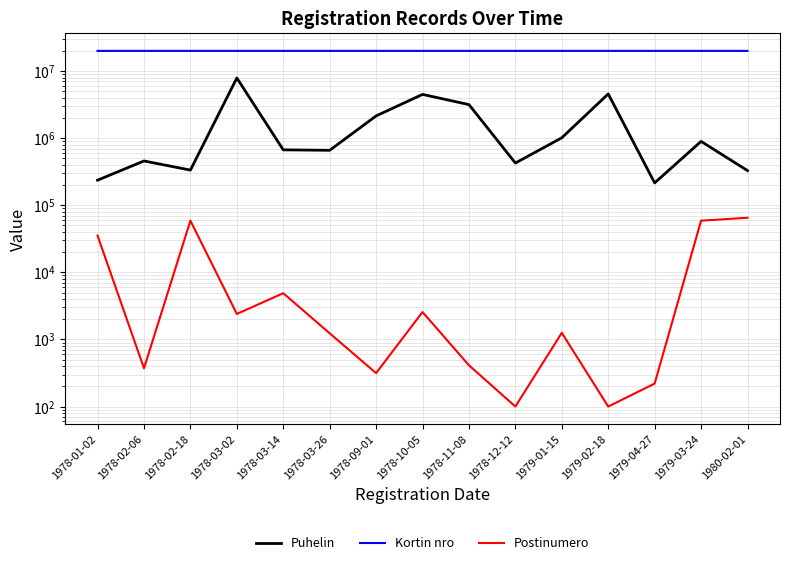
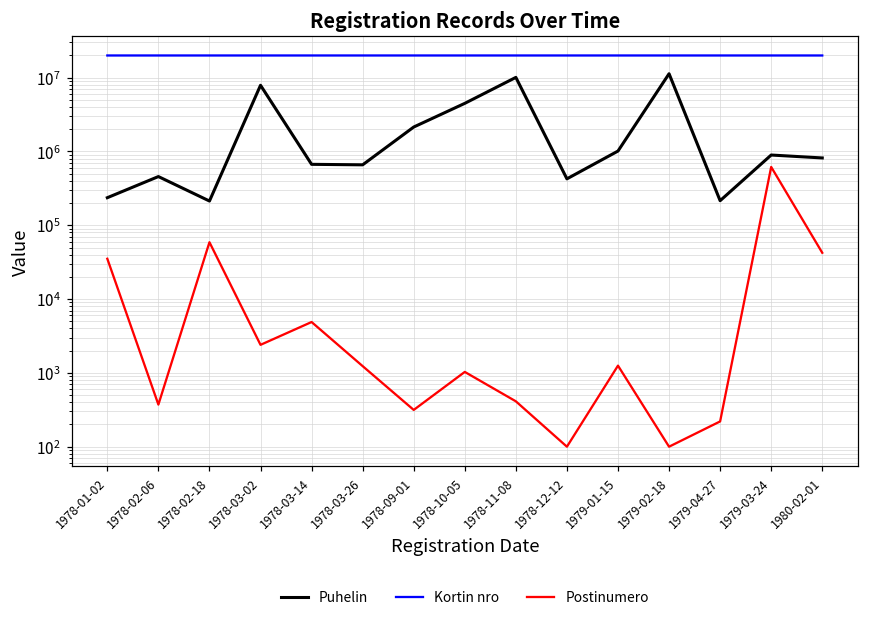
  {
    "Puhelin": {
      "1978-01-02": 240000,
      "1978-02-06": 500000,
-     "1978-02-18": 300000,
+     "1978-02-18": 210000,
      "1978-03-02": 8000000,
      "1978-03-14": 700000,
      "1978-03-26": 700000,
      "1978-09-01": 2100000,
      "1978-10-05": 4000000,
-     "1978-11-08": 3000000,
+     "1978-11-08": 10000000,
      "1978-12-12": 400000,
      "1979-01-15": 1000000,
-     "1979-02-18": 5000000,
+     "1979-02-18": 11000000,
      "1979-04-27": 220000,
      "1979-03-24": 900000,
-     "1980-02-01": 300000
+     "1980-02-01": 800000
    },
    "Kortin nro": {
      "1978-01-02": 20000000,
      "1978-02-06": 20000000,
      "1978-02-18": 20000000,
      "1978-03-02": 20000000,
      "1978-03-14": 20000000,
      "1978-03-26": 20000000,
      "1978-09-01": 20000000,
      "1978-10-05": 20000000,
      "1978-11-08": 20000000,
      "1978-12-12": 20000000,
      "1979-01-15": 20000000,
      "1979-02-18": 20000000,
      "1979-04-27": 20000000,
      "1979-03-24": 20000000,
      "1980-02-01": 20000000
    },
    "Postinumero": {
      "1978-01-02": 40000,
      "1978-02-06": 400,
      "1978-02-18": 60000,
      "1978-03-02": 2400,
      "1978-03-14": 5000,
      "1978-03-26": 1200,
      "1978-09-01": 300,
-     "1978-10-05": 2600,
+     "1978-10-05": 1000,
      "1978-11-08": 400,
      "1978-12-12": 100,
      "1979-01-15": 1300,
      "1979-02-18": 100,
      "1979-04-27": 220,
-     "1979-03-24": 60000,
-     "1980-02-01": 70000
+     "1979-03-24": 600000,
+     "1980-02-01": 40000
    }
  }
